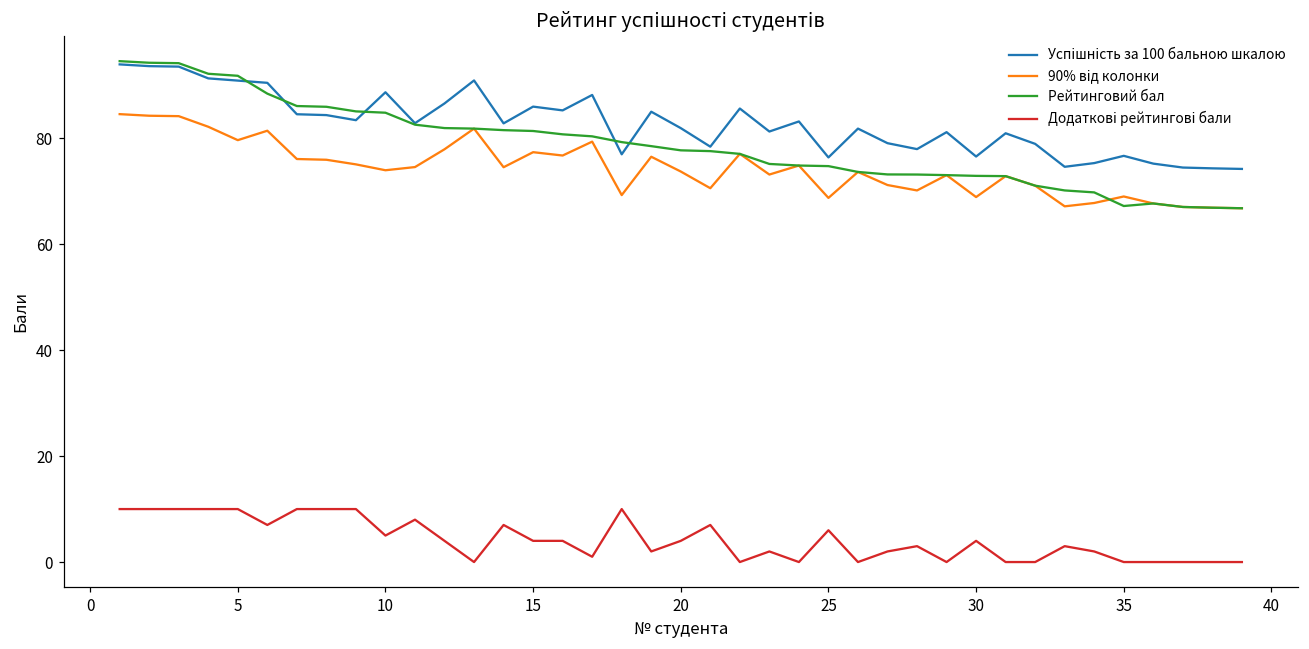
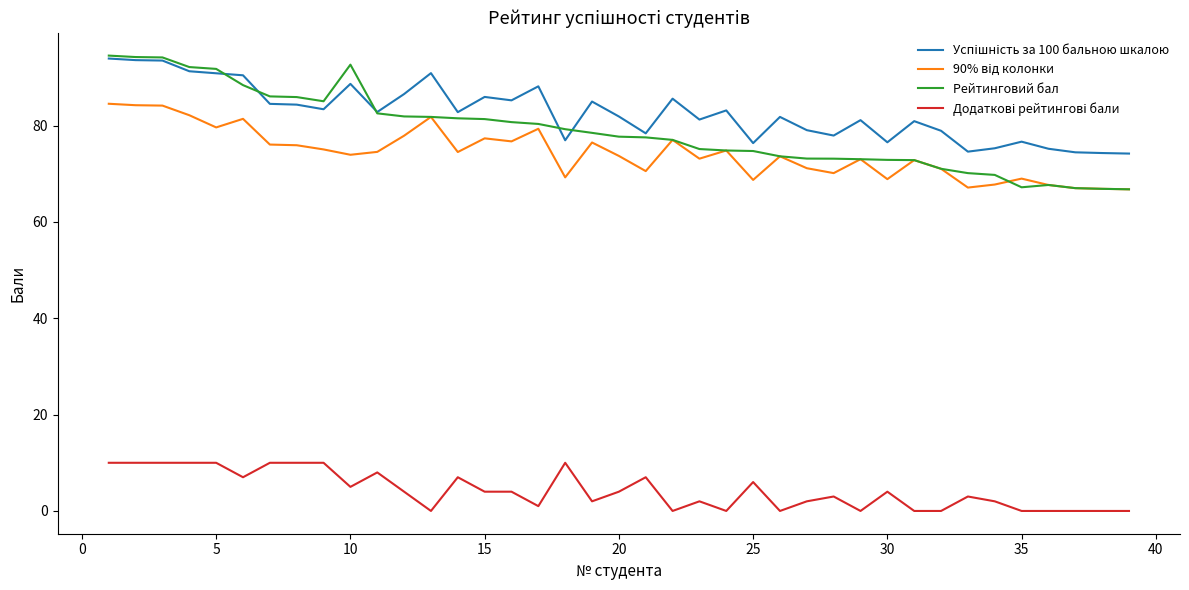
  {
    "Успішність за 100 бальною шкалою": {
      "5": 91,
      "10": 89,
      "15": 86,
      "20": 82,
      "25": 76,
      "30": 77,
      "35": 77
    },
    "90% від колонки": {
      "5": 80,
      "10": 74,
      "15": 77,
      "20": 74,
      "25": 69,
      "30": 69,
      "35": 69
    },
    "Рейтинговий бал": {
      "5": 92,
-     "10": 85,
+     "10": 93,
      "15": 81,
      "20": 78,
      "25": 75,
      "30": 73,
      "35": 67
    },
    "Додаткові рейтингові бали": {
      "5": 10,
      "10": 5,
      "15": 4,
      "20": 4,
      "25": 6,
      "30": 4,
      "35": 0
    }
  }
